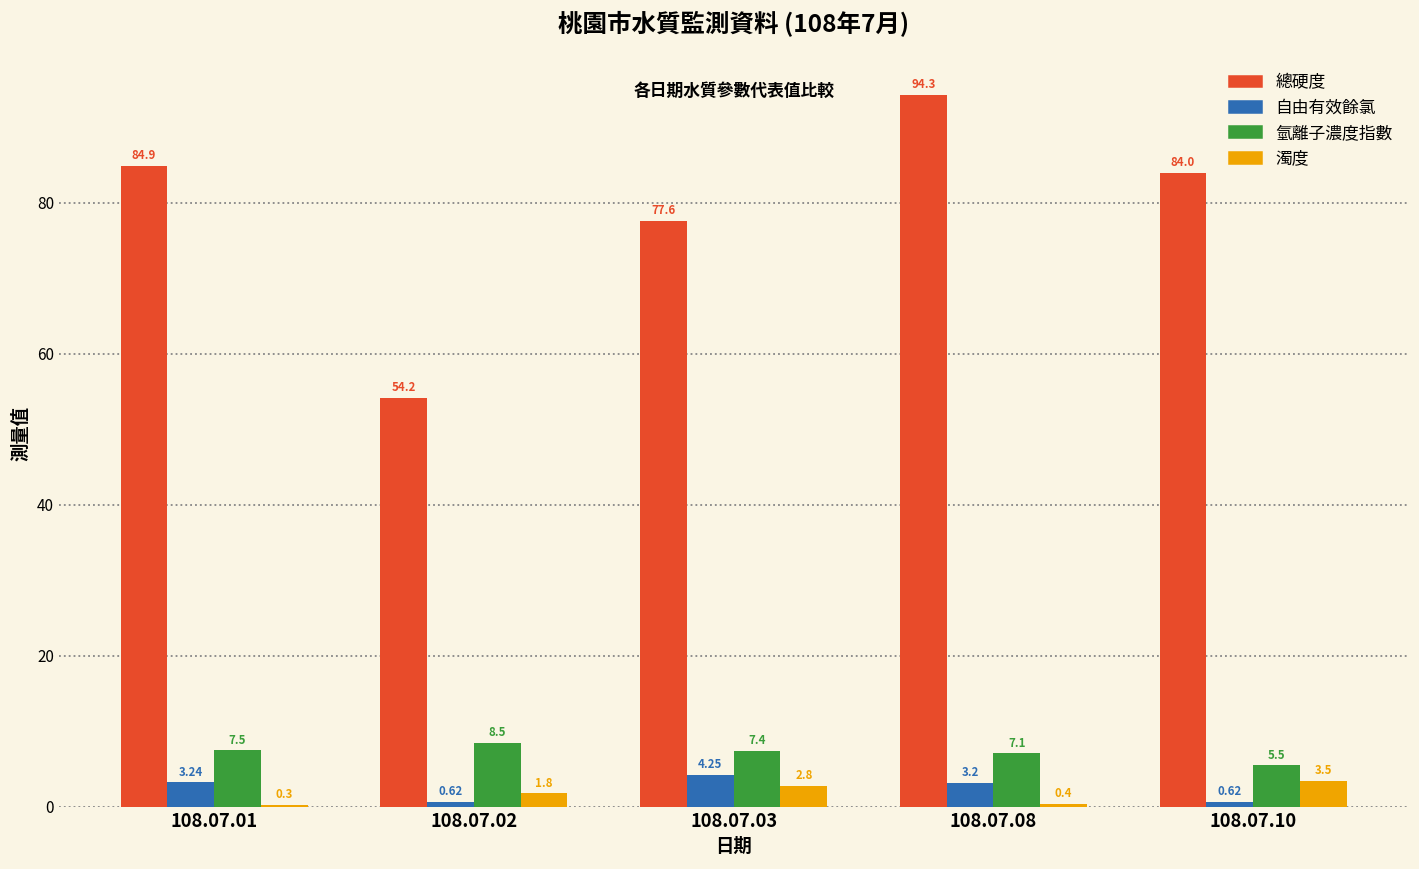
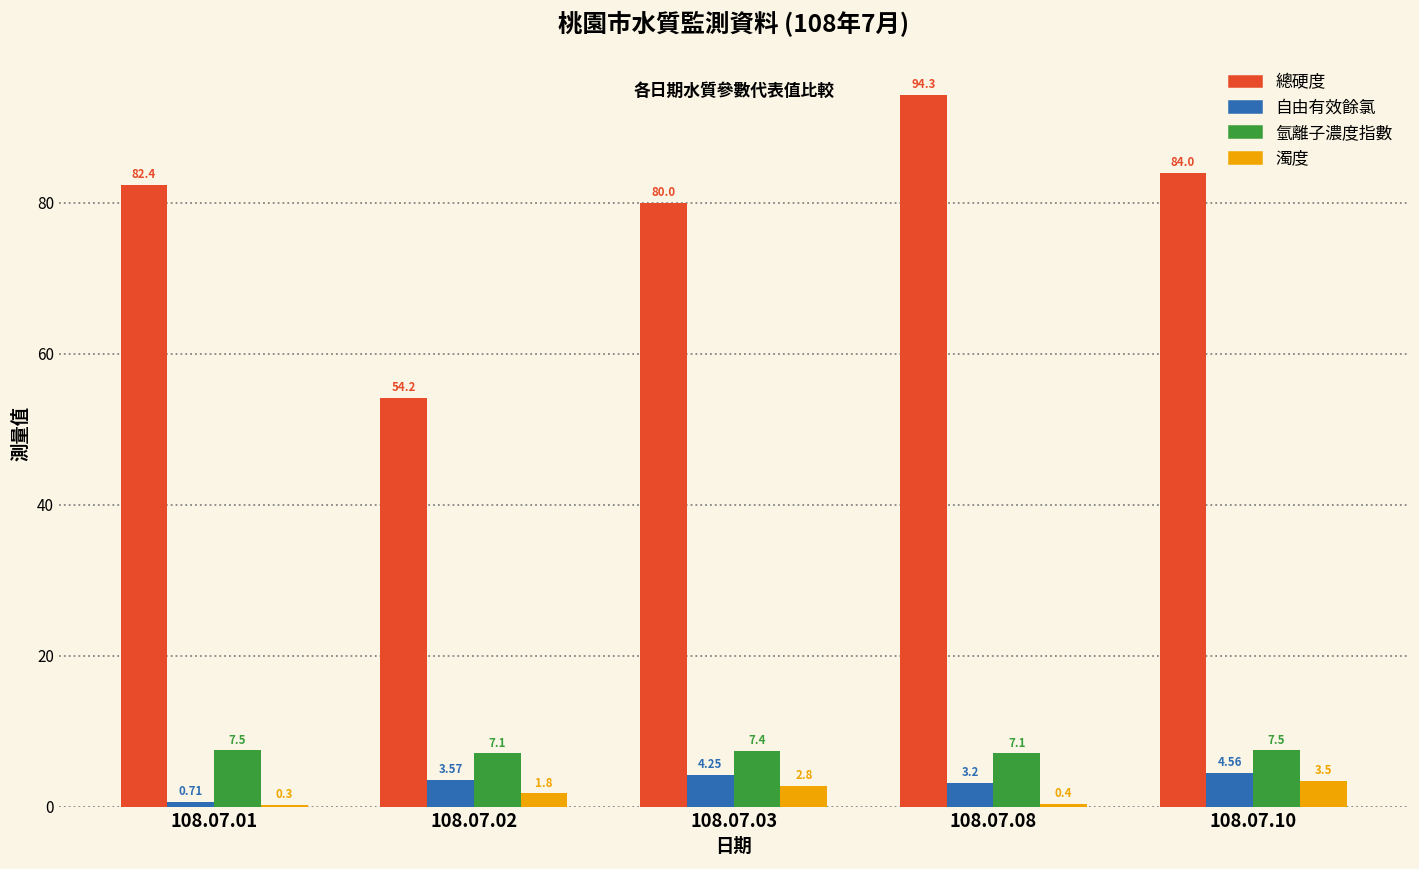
  {
    "總硬度": {
-     "108.07.01": 84.9,
+     "108.07.01": 82.4,
      "108.07.02": 54.2,
-     "108.07.03": 77.6,
+     "108.07.03": 80.0,
      "108.07.08": 94.3,
      "108.07.10": 84.0
    },
    "自由有效餘氯": {
-     "108.07.01": 3.24,
-     "108.07.02": 0.62,
+     "108.07.01": 0.71,
+     "108.07.02": 3.57,
      "108.07.03": 4.25,
      "108.07.08": 3.2,
-     "108.07.10": 0.62
+     "108.07.10": 4.56
    },
    "氫離子濃度指數": {
      "108.07.01": 7.5,
-     "108.07.02": 8.5,
+     "108.07.02": 7.1,
      "108.07.03": 7.4,
      "108.07.08": 7.1,
-     "108.07.10": 5.5
+     "108.07.10": 7.5
    },
    "濁度": {
      "108.07.01": 0.3,
      "108.07.02": 1.8,
      "108.07.03": 2.8,
      "108.07.08": 0.4,
      "108.07.10": 3.5
    }
  }
